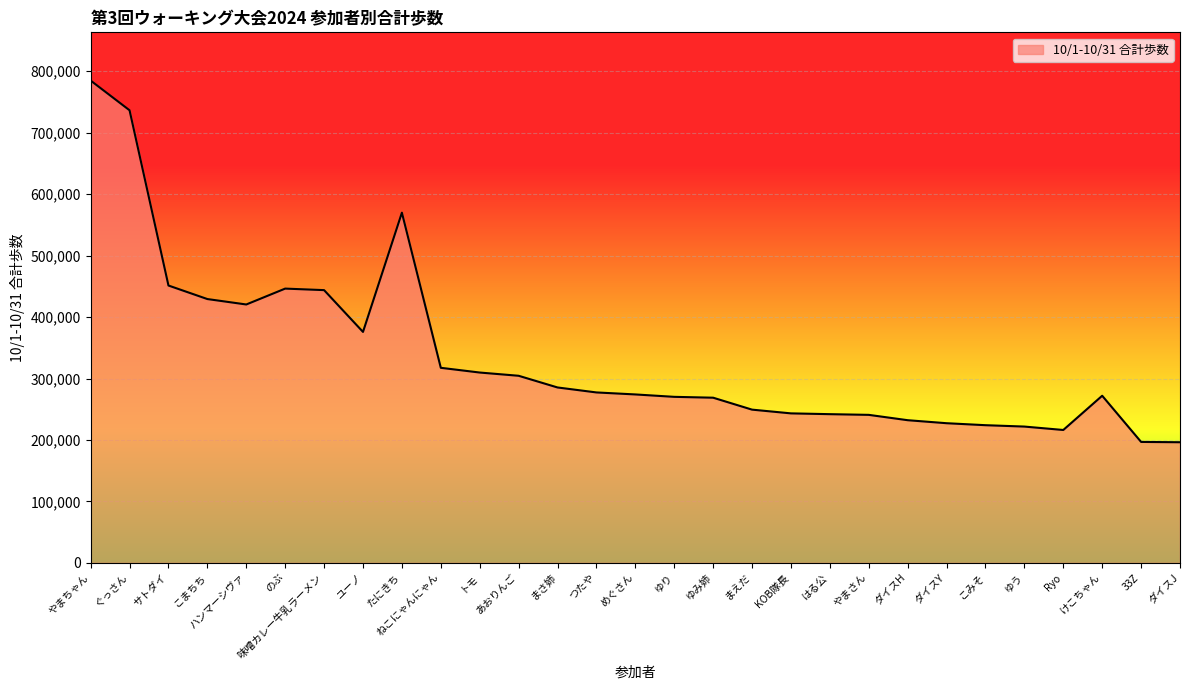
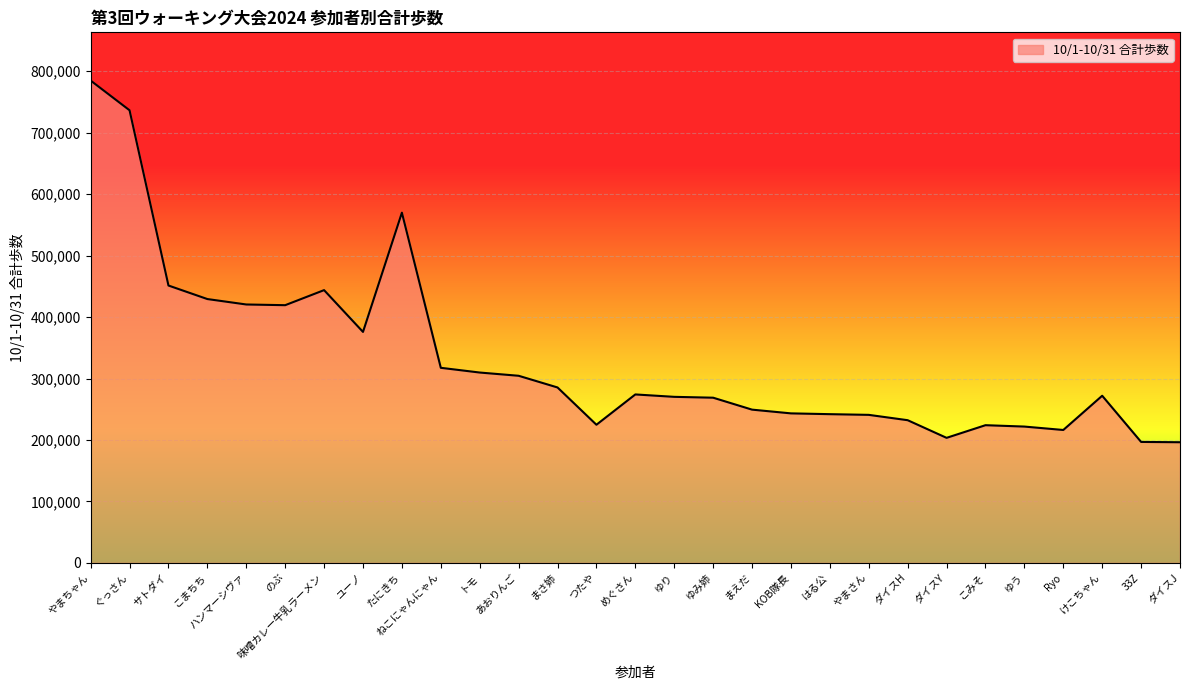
  {
    "やまちゃん": "780,000",
    "ぐっさん": "740,000",
    "サトダイ": "450,000",
    "こまちち": "430,000",
    "ハンマーシヴァ": "420,000",
-   "のぶ": "450,000",
+   "のぶ": "420,000",
    "味噌カレー牛乳ラーメン": "440,000",
    "ユーノ": "380,000",
    "たにきち": "570,000",
    "ねこにゃんにゃん": "320,000",
    "トモ": "310,000",
    "あおりんご": "300,000",
    "まさ姉": "290,000",
-   "つたや": "280,000",
+   "つたや": "220,000",
    "めぐさん": "270,000",
    "ゆり": "270,000",
    "ゆみ姉": "270,000",
    "まえだ": "250,000",
    "KOB隊長": "240,000",
    "はる公": "240,000",
    "やまさん": "240,000",
    "ダイスH": "230,000",
-   "ダイスY": "230,000",
+   "ダイスY": "200,000",
    "こみそ": "220,000",
    "ゆう": "220,000",
    "Ryo": "220,000",
    "けこちゃん": "270,000",
    "33Z": "200,000",
    "ダイスJ": "200,000"
  }
